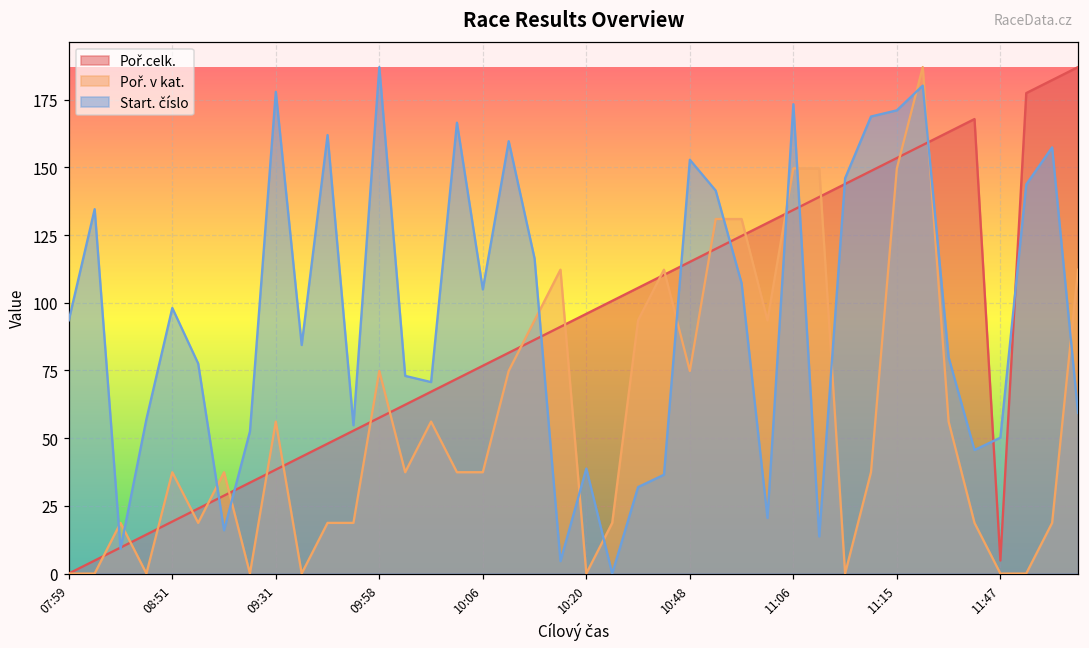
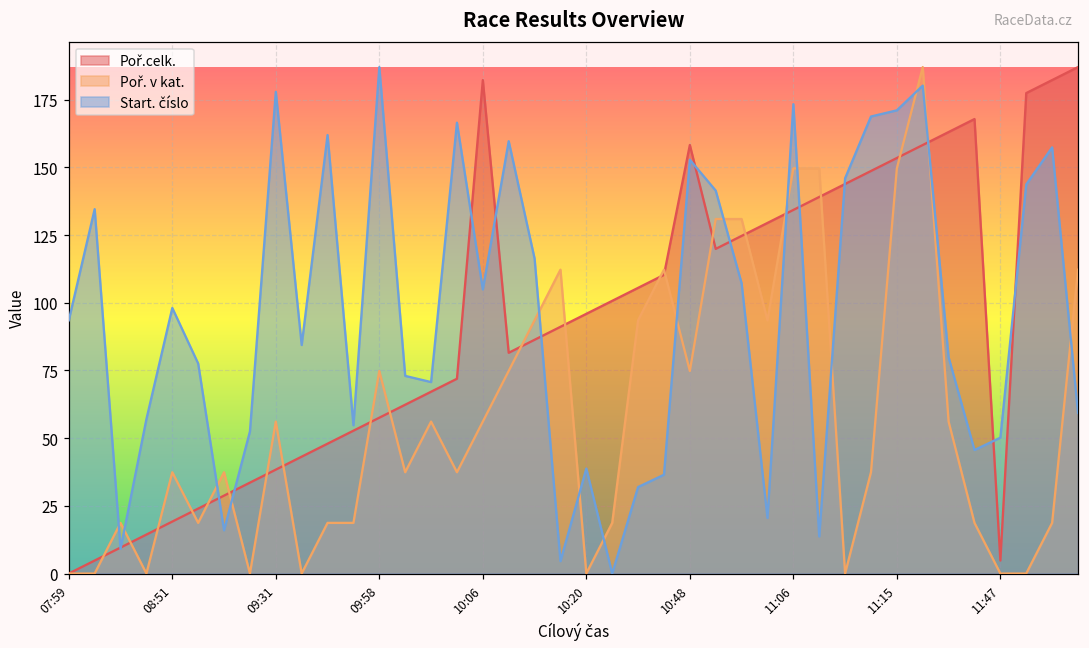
  {
    "Poř.celk.": {
      "08:51": 19,
      "09:31": 38,
      "09:58": 58,
-     "10:06": 77,
+     "10:06": 182,
      "10:20": 96,
-     "10:48": 115,
+     "10:48": 158,
      "11:15": 153,
      "11:47": 5
    },
    "Poř. v kat.": {
      "08:51": 37,
      "09:31": 56,
      "09:58": 75,
-     "10:06": 37,
+     "10:06": 56,
      "10:20": 0,
      "10:48": 75,
      "11:15": 150,
      "11:47": 0
    },
    "Start. číslo": {
      "07:59": 94,
      "08:51": 98,
      "09:31": 178,
      "09:58": 187,
      "10:06": 105,
      "10:20": 39,
      "10:48": 153,
      "11:15": 171,
      "11:47": 50
    }
  }
